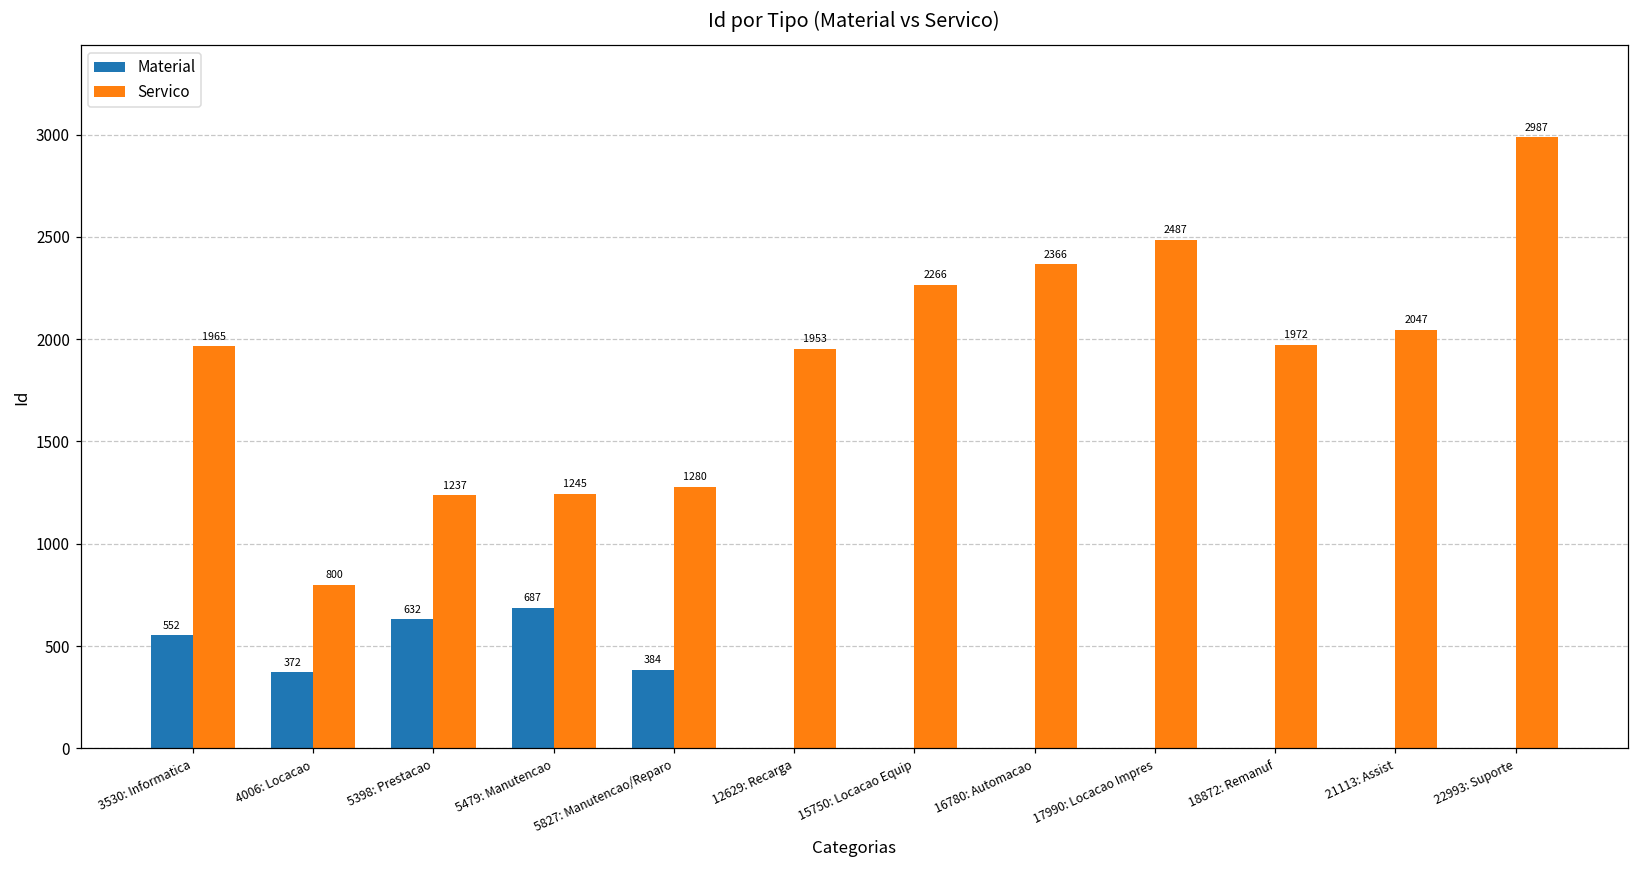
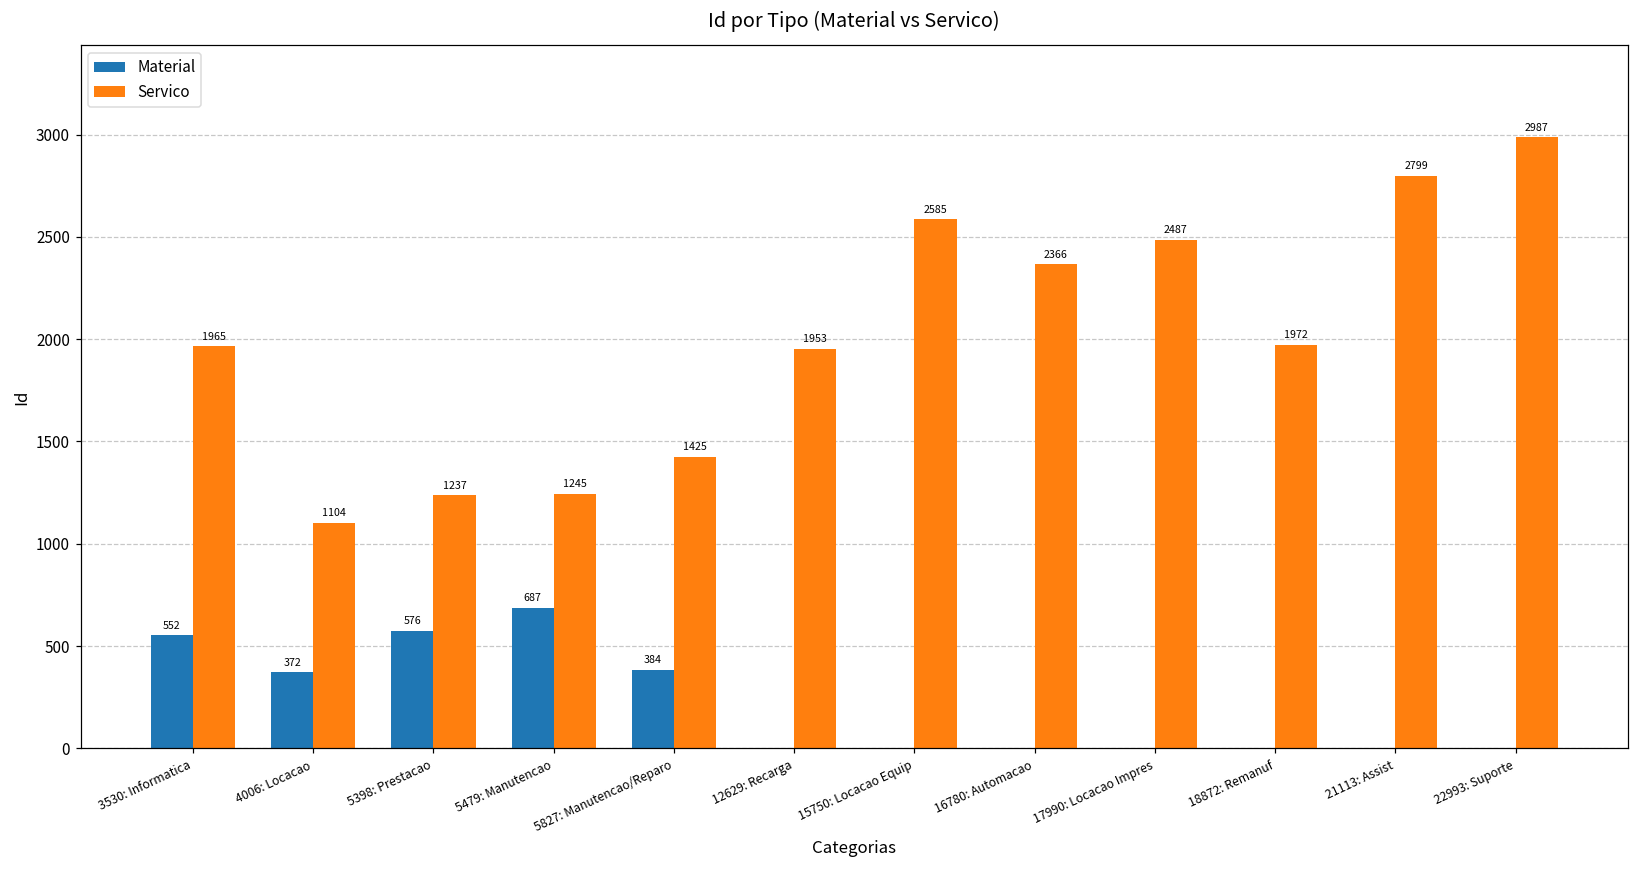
  {
    "Material": {
      "3530: Informatica": 552,
      "4006: Locacao": 372,
-     "5398: Prestacao": 632,
+     "5398: Prestacao": 576,
      "5479: Manutencao": 687,
      "5827: Manutencao/Reparo": 384
    },
    "Servico": {
      "3530: Informatica": 1965,
-     "4006: Locacao": 800,
+     "4006: Locacao": 1104,
      "5398: Prestacao": 1237,
      "5479: Manutencao": 1245,
-     "5827: Manutencao/Reparo": 1280,
+     "5827: Manutencao/Reparo": 1425,
      "12629: Recarga": 1953,
-     "15750: Locacao Equip": 2266,
+     "15750: Locacao Equip": 2585,
      "16780: Automacao": 2366,
      "17990: Locacao Impres": 2487,
      "18872: Remanuf": 1972,
-     "21113: Assist": 2047,
+     "21113: Assist": 2799,
      "22993: Suporte": 2987
    }
  }
